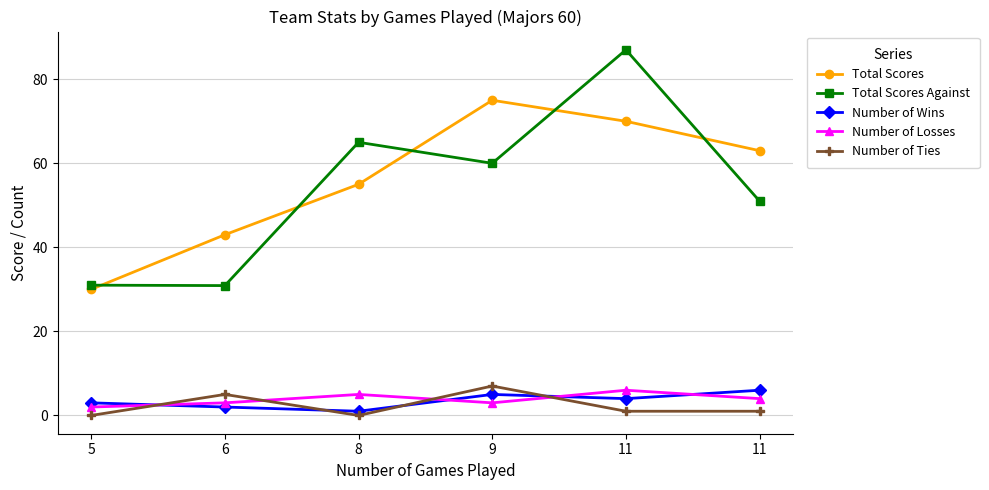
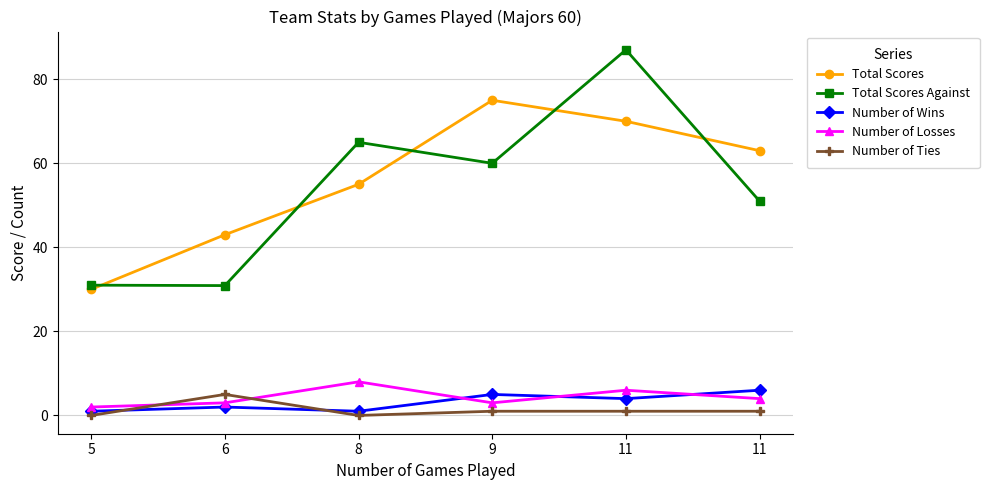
  {
    "Total Scores": {
      "5": 30,
      "6": 43,
      "8": 55,
      "9": 75
    },
    "Total Scores Against": {
      "5": 31,
      "6": 31,
      "8": 65,
      "9": 60
    },
    "Number of Wins": {
-     "5": 3,
+     "5": 1,
      "6": 2,
      "8": 1,
      "9": 5
    },
    "Number of Losses": {
      "5": 2,
      "6": 3,
-     "8": 5,
+     "8": 8,
      "9": 3
    },
    "Number of Ties": {
      "5": 0,
      "6": 5,
      "8": 0,
-     "9": 7
+     "9": 1
    }
  }
